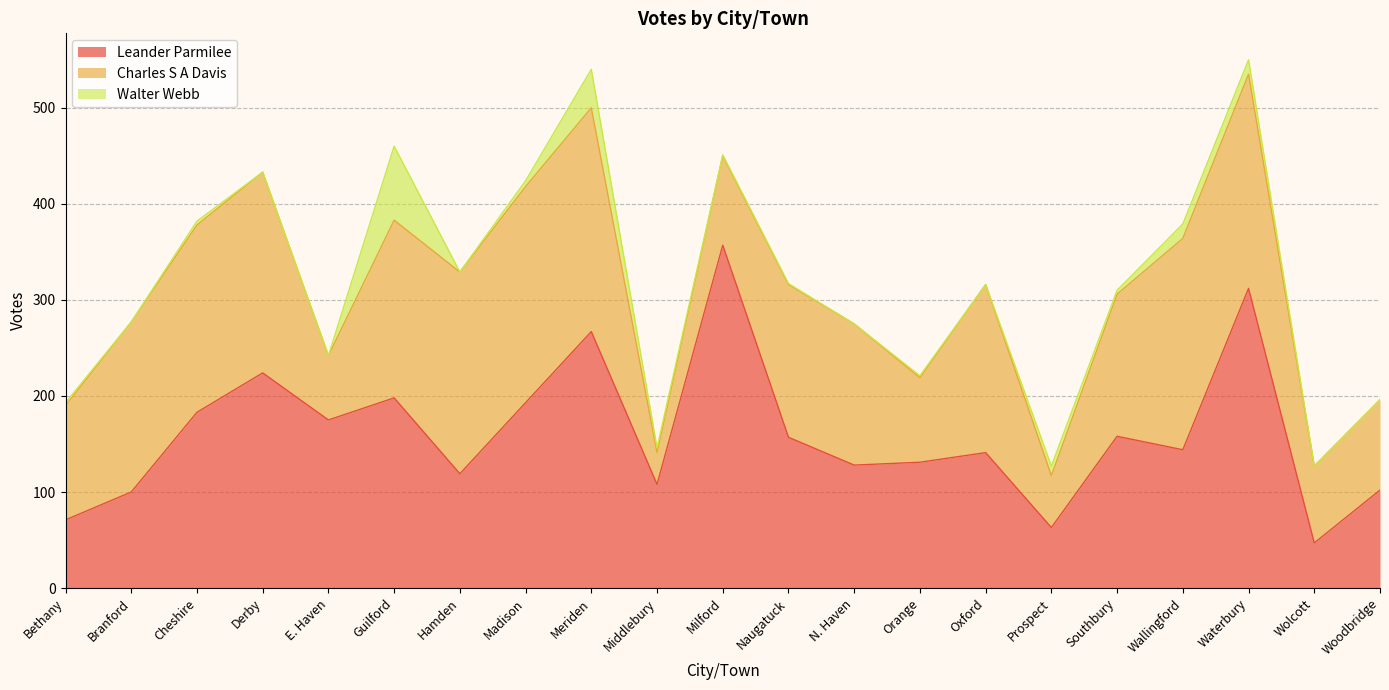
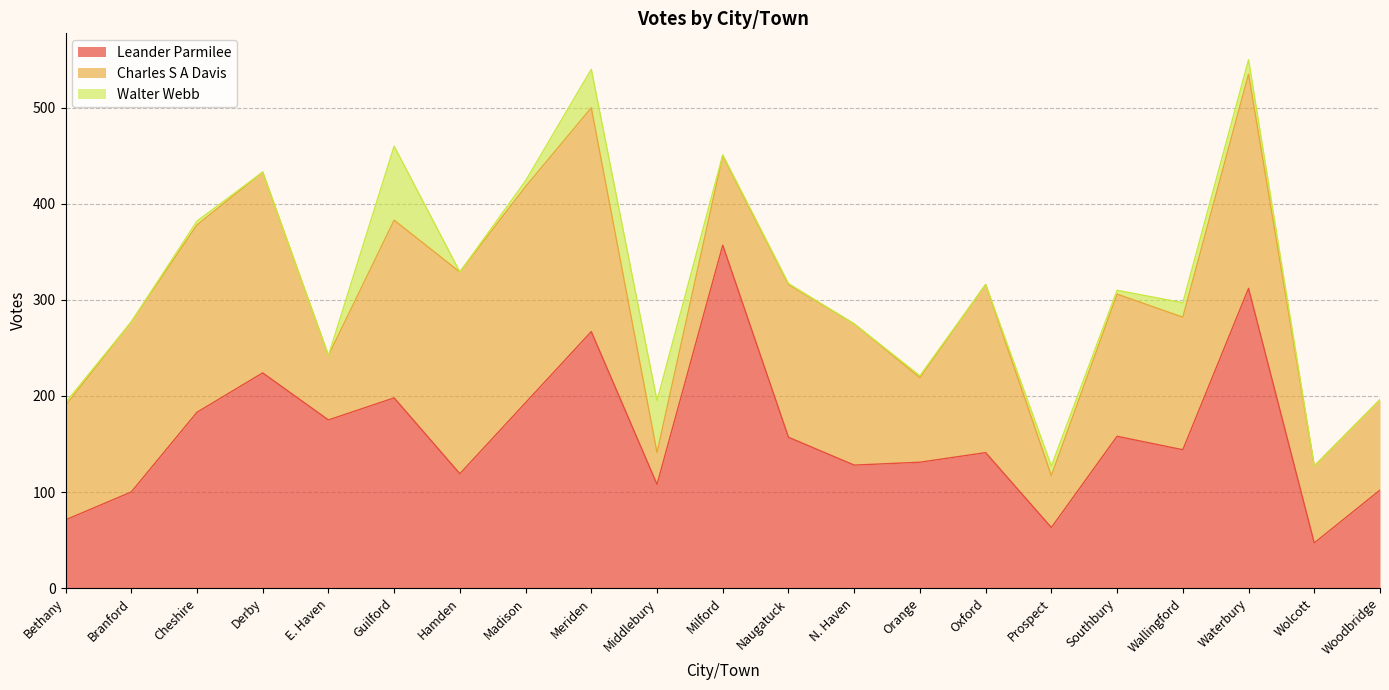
  {
    "Leander Parmilee": {
      "Bethany": 70,
      "Branford": 100,
      "Cheshire": 180,
      "Derby": 220,
      "E. Haven": 180,
      "Guilford": 200,
      "Hamden": 120,
      "Madison": 190,
      "Meriden": 270,
      "Middlebury": 110,
      "Milford": 360,
      "Naugatuck": 160,
      "N. Haven": 130,
      "Orange": 130,
      "Oxford": 140,
      "Prospect": 60,
      "Southbury": 160,
      "Wallingford": 140,
      "Waterbury": 310,
      "Wolcott": 50,
      "Woodbridge": 100
    },
    "Charles S A Davis": {
      "Bethany": 120,
      "Cheshire": 200,
      "Guilford": 190,
      "Madison": 230,
      "Meriden": 230,
      "Middlebury": 30,
      "Prospect": 50,
      "Southbury": 150,
-     "Wallingford": 220,
+     "Wallingford": 140,
      "Waterbury": 220
    },
    "Walter Webb": {
      "Bethany": 0,
      "Cheshire": 0,
      "Guilford": 80,
      "Madison": 10,
      "Meriden": 40,
-     "Middlebury": 10,
+     "Middlebury": 50,
      "Prospect": 10,
      "Southbury": 0,
      "Wallingford": 20,
      "Waterbury": 20
    }
  }
